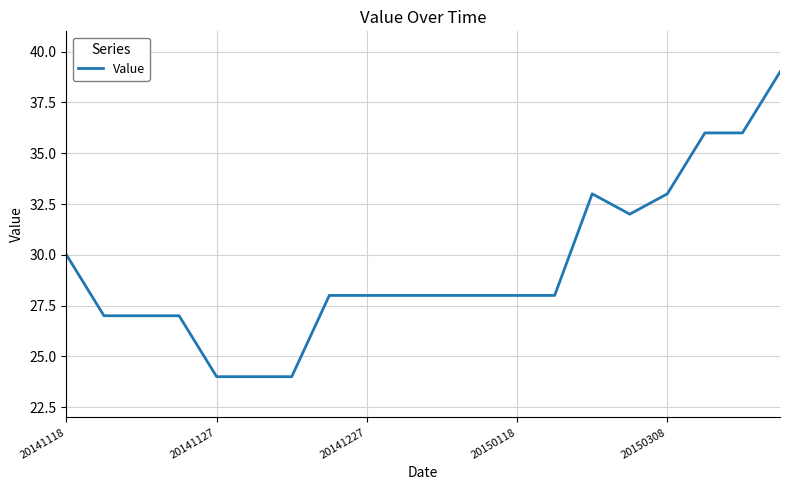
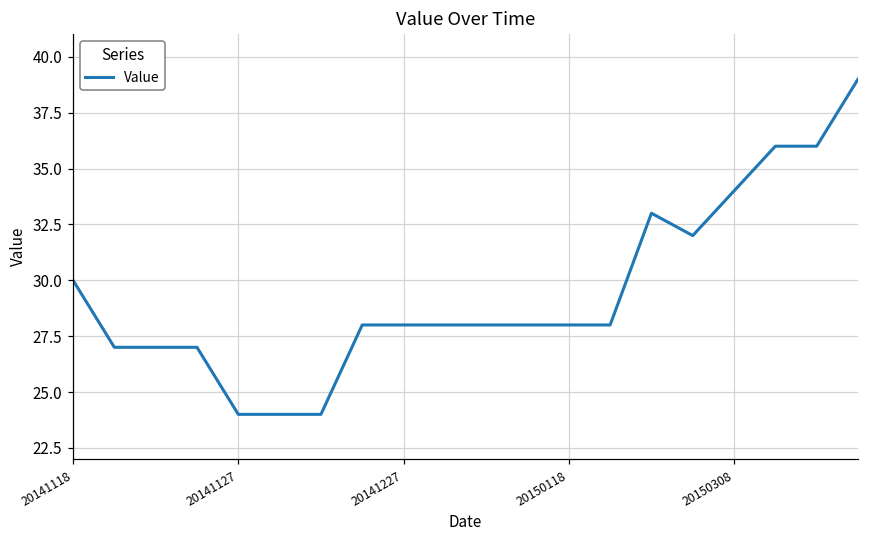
  {
    "20141118": 30,
    "20141227": 28,
    "20150118": 28,
-   "20150308": 33
+   "20150308": 34
  }
